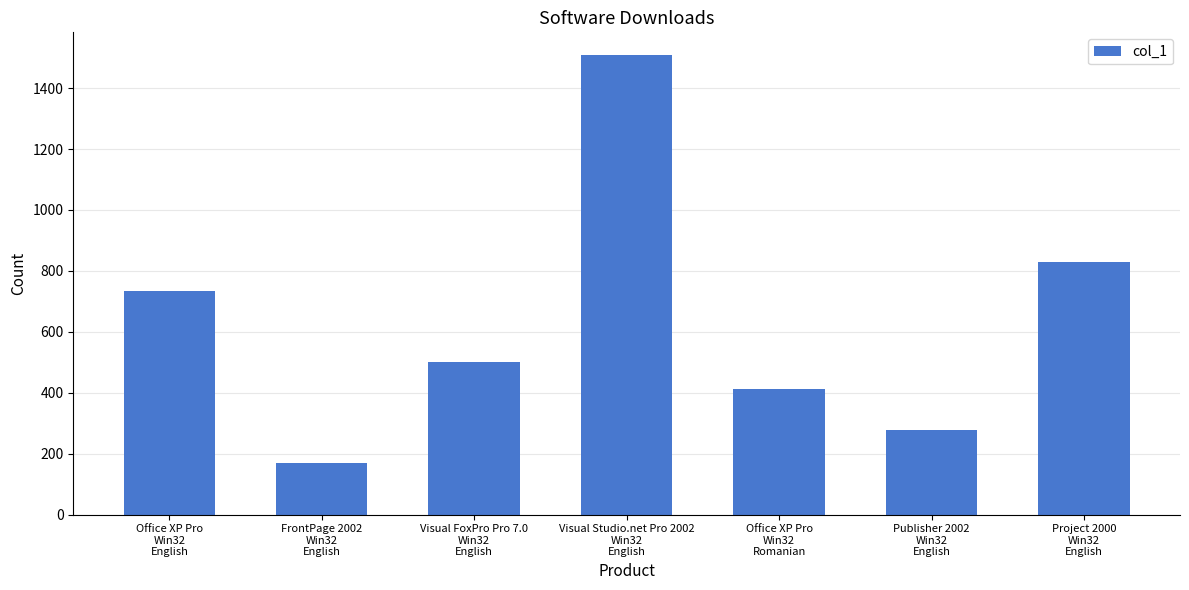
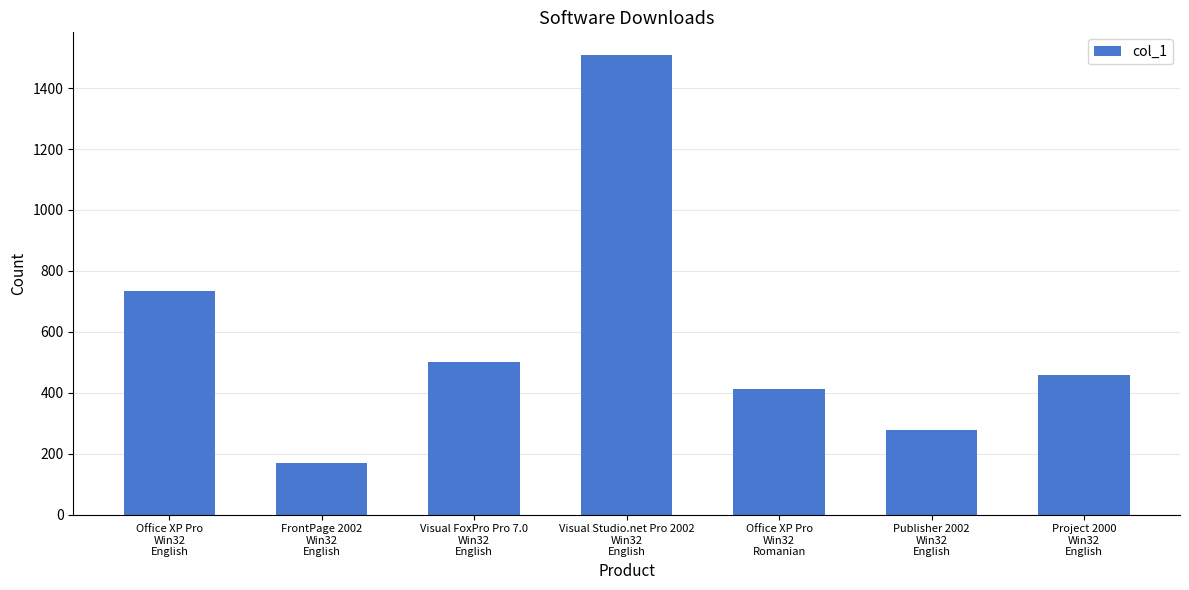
  {
    "Office XP Pro Win32 English": 730,
    "FrontPage 2002 Win32 English": 170,
    "Visual FoxPro Pro 7.0 Win32 English": 500,
    "Visual Studio.net Pro 2002 Win32 English": 1510,
    "Office XP Pro Win32 Romanian": 410,
    "Publisher 2002 Win32 English": 280,
-   "Project 2000 Win32 English": 830
+   "Project 2000 Win32 English": 460
  }
